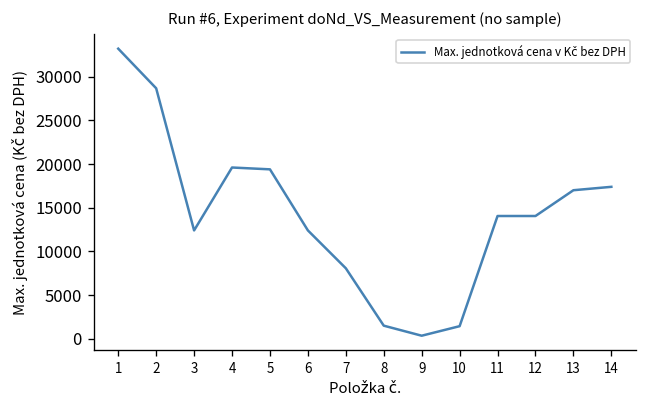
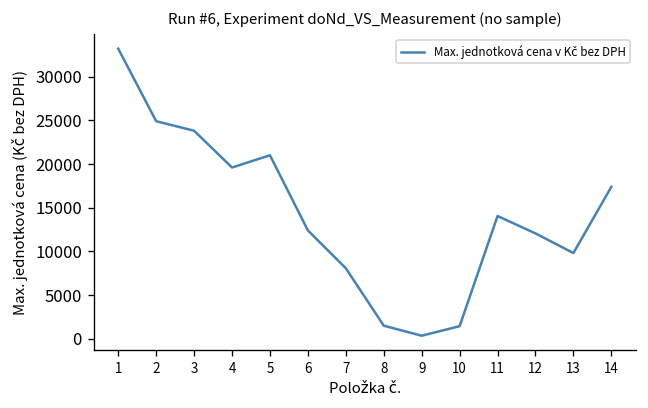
  {
    "1": 33000,
-   "2": 29000,
-   "3": 12000,
+   "2": 25000,
+   "3": 24000,
    "4": 20000,
-   "5": 19000,
+   "5": 21000,
    "6": 12000,
    "7": 8000,
    "8": 2000,
    "9": 0,
    "10": 1000,
    "11": 14000,
-   "12": 14000,
-   "13": 17000,
+   "12": 12000,
+   "13": 10000,
    "14": 17000
  }
